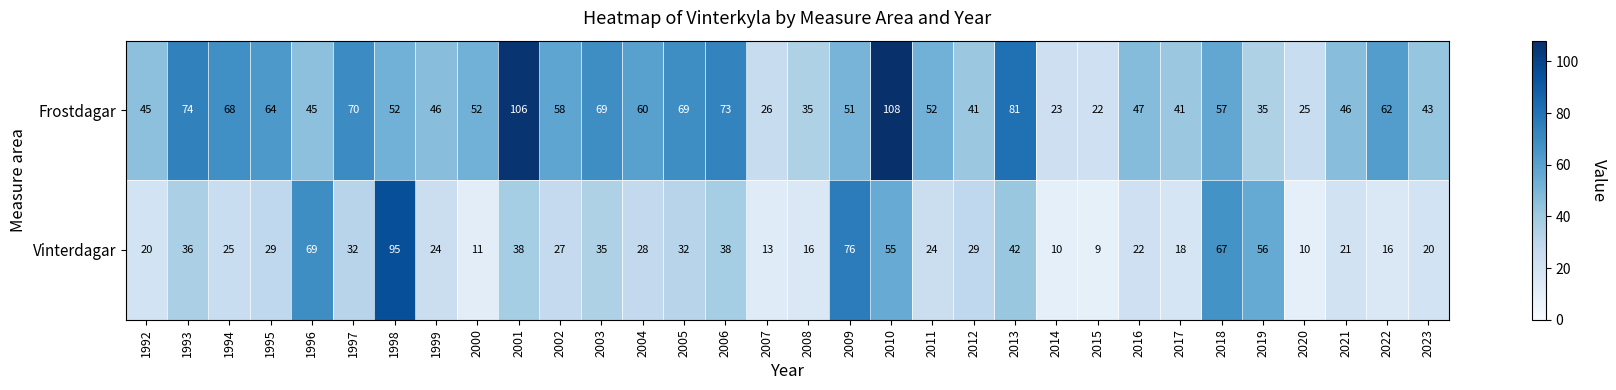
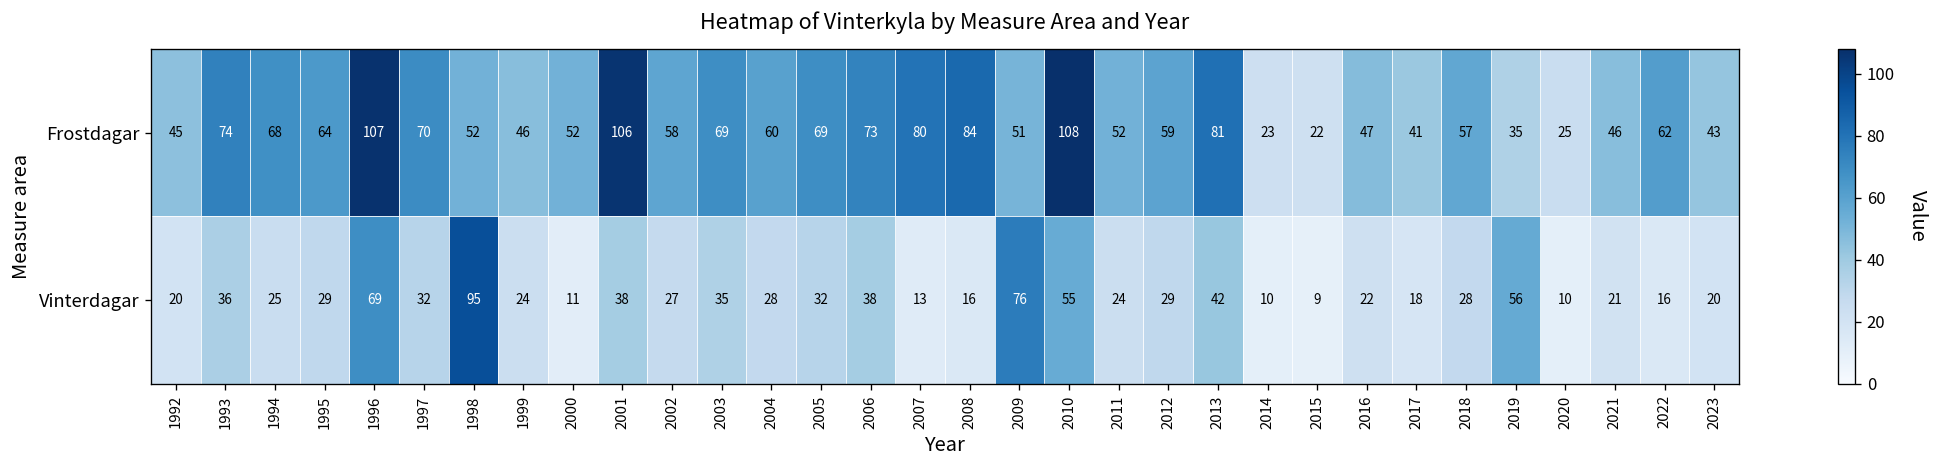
  {
    "Frostdagar": {
      "1992": 45,
      "1993": 74,
      "1994": 68,
      "1995": 64,
-     "1996": 45,
+     "1996": 107,
      "1997": 70,
      "1998": 52,
      "1999": 46,
      "2000": 52,
      "2001": 106,
      "2002": 58,
      "2003": 69,
      "2004": 60,
      "2005": 69,
      "2006": 73,
-     "2007": 26,
-     "2008": 35,
+     "2007": 80,
+     "2008": 84,
      "2009": 51,
      "2010": 108,
      "2011": 52,
-     "2012": 41,
+     "2012": 59,
      "2013": 81,
      "2014": 23,
      "2015": 22,
      "2016": 47,
      "2017": 41,
      "2018": 57,
      "2019": 35,
      "2020": 25,
      "2021": 46,
      "2022": 62,
      "2023": 43
    },
    "Vinterdagar": {
      "1992": 20,
      "1993": 36,
      "1994": 25,
      "1995": 29,
      "1996": 69,
      "1997": 32,
      "1998": 95,
      "1999": 24,
      "2000": 11,
      "2001": 38,
      "2002": 27,
      "2003": 35,
      "2004": 28,
      "2005": 32,
      "2006": 38,
      "2007": 13,
      "2008": 16,
      "2009": 76,
      "2010": 55,
      "2011": 24,
      "2012": 29,
      "2013": 42,
      "2014": 10,
      "2015": 9,
      "2016": 22,
      "2017": 18,
-     "2018": 67,
+     "2018": 28,
      "2019": 56,
      "2020": 10,
      "2021": 21,
      "2022": 16,
      "2023": 20
    }
  }
